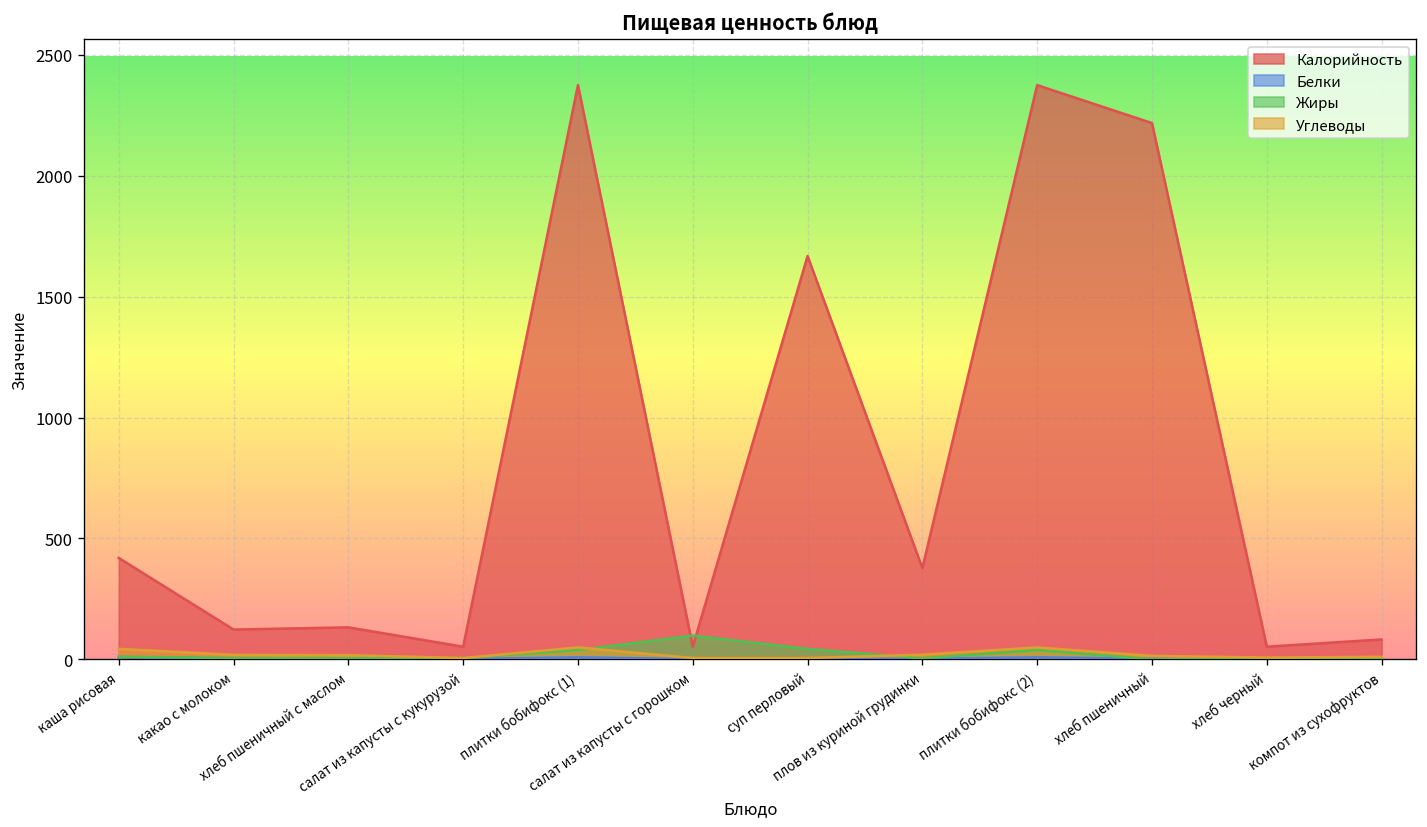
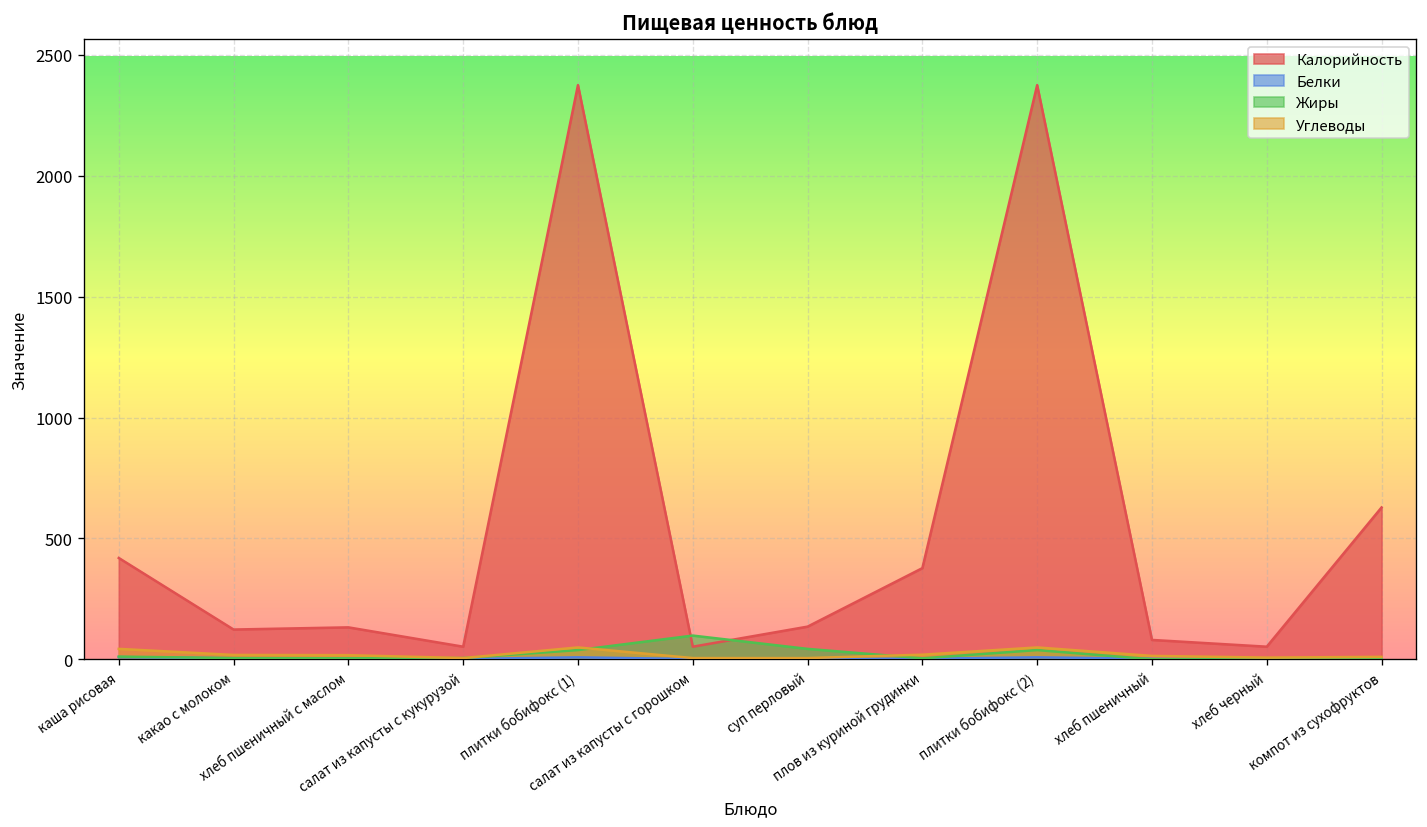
  {
    "Калорийность": {
      "каша рисовая": 420,
      "какао с молоком": 120,
      "хлеб пшеничный с маслом": 130,
      "салат из капусты с кукурузой": 50,
      "плитки бобифокс (1)": 2380,
      "салат из капусты с горошком": 50,
-     "суп перловый": 1670,
+     "суп перловый": 140,
      "плов из куриной грудинки": 380,
      "плитки бобифокс (2)": 2380,
-     "хлеб пшеничный": 2220,
+     "хлеб пшеничный": 80,
      "хлеб черный": 50,
-     "компот из сухофруктов": 80
+     "компот из сухофруктов": 630
    },
    "Белки": {
      "плитки бобифокс (1)": 10,
      "плитки бобифокс (2)": 10
    },
    "Жиры": {
      "салат из капусты с горошком": 100,
      "суп перловый": 40
    },
    "Углеводы": {
      "каша рисовая": 40,
      "какао с молоком": 20,
      "хлеб пшеничный с маслом": 20,
      "плов из куриной грудинки": 20
    }
  }
